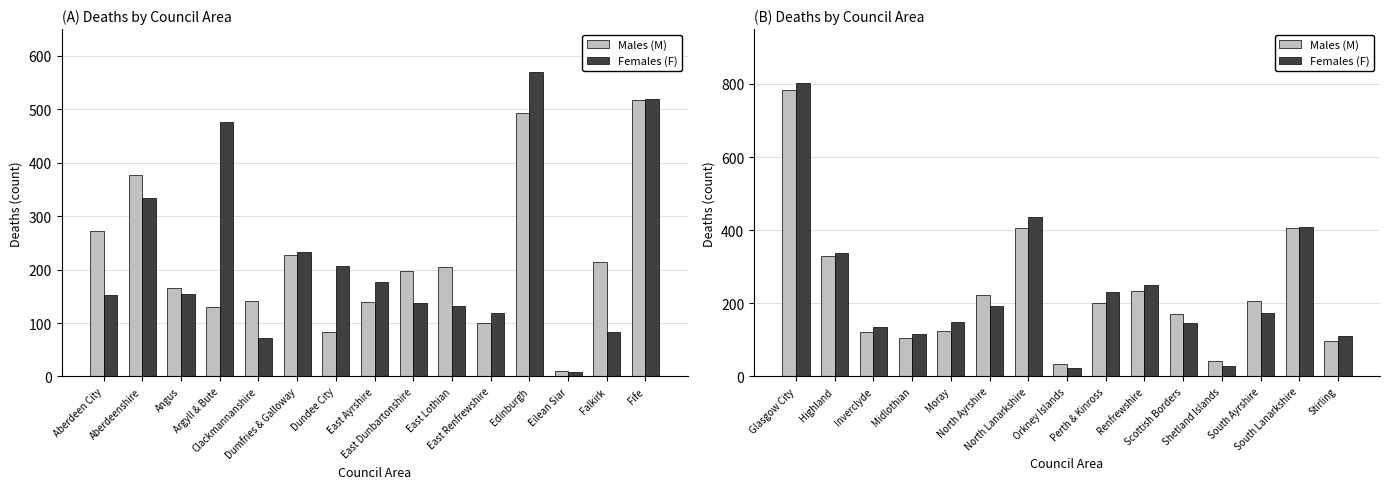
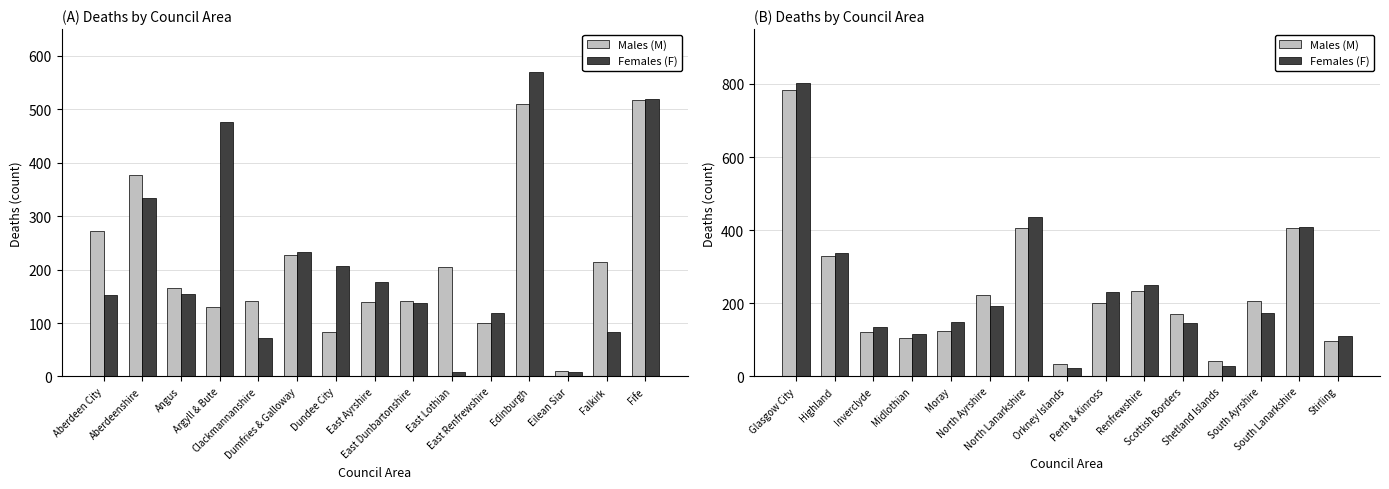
  {
    "(A) Deaths by Council Area": {
      "Males (M)": {
        "Aberdeen City": 270,
        "Aberdeenshire": 380,
        "Angus": 170,
        "Argyll & Bute": 130,
        "Clackmannanshire": 140,
        "Dumfries & Galloway": 230,
        "Dundee City": 80,
        "East Ayrshire": 140,
-       "East Dunbartonshire": 200,
+       "East Dunbartonshire": 140,
        "East Lothian": 210,
        "East Renfrewshire": 100,
-       "Edinburgh": 490,
+       "Edinburgh": 510,
        "Eilean Siar": 10,
        "Falkirk": 210,
        "Fife": 520
      },
      "Females (F)": {
        "Aberdeen City": 150,
        "Aberdeenshire": 330,
        "Angus": 150,
        "Argyll & Bute": 480,
        "Clackmannanshire": 70,
        "Dumfries & Galloway": 230,
        "Dundee City": 210,
        "East Ayrshire": 180,
        "East Dunbartonshire": 140,
-       "East Lothian": 130,
+       "East Lothian": 10,
        "East Renfrewshire": 120,
        "Edinburgh": 570,
        "Eilean Siar": 10,
        "Falkirk": 80,
        "Fife": 520
      }
    },
    "(B) Deaths by Council Area": {
      "Males (M)": {
        "Glasgow City": 780,
        "Highland": 330,
        "Inverclyde": 120,
        "Midlothian": 100,
        "Moray": 120,
        "North Ayrshire": 220,
        "North Lanarkshire": 410,
        "Orkney Islands": 30,
        "Perth & Kinross": 200,
        "Renfrewshire": 230,
        "Scottish Borders": 170,
        "Shetland Islands": 40,
        "South Ayrshire": 210,
        "South Lanarkshire": 410,
        "Stirling": 100
      },
      "Females (F)": {
        "Glasgow City": 800,
        "Highland": 340,
        "Inverclyde": 130,
        "Midlothian": 120,
        "Moray": 150,
        "North Ayrshire": 190,
        "North Lanarkshire": 440,
        "Orkney Islands": 20,
        "Perth & Kinross": 230,
        "Renfrewshire": 250,
        "Scottish Borders": 150,
        "Shetland Islands": 30,
        "South Ayrshire": 170,
        "South Lanarkshire": 410,
        "Stirling": 110
      }
    }
  }
